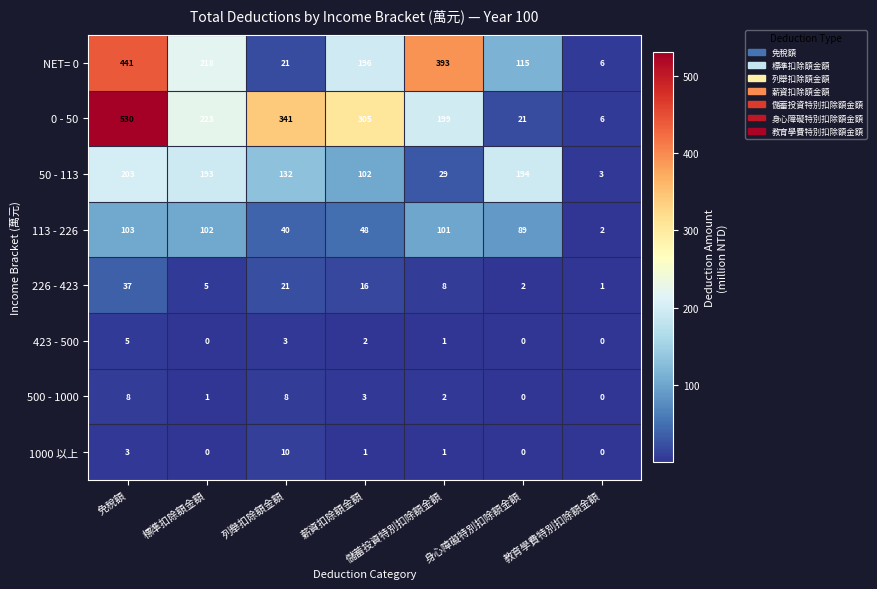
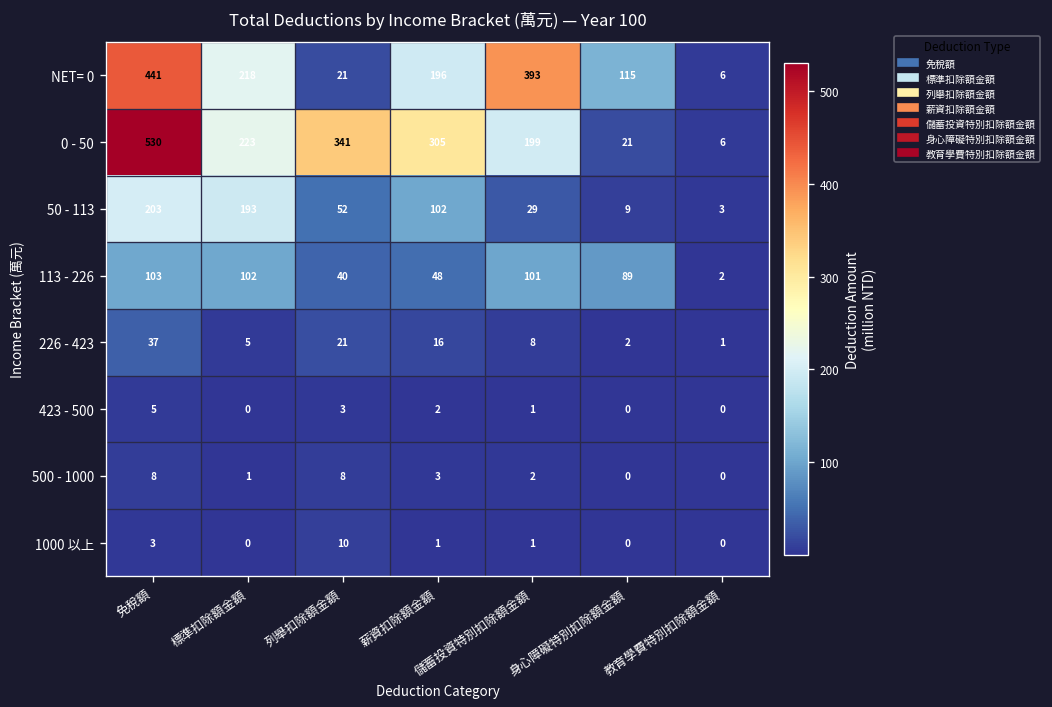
  {
    "NET= 0": {
      "免稅額": 441,
      "列舉扣除額金額": 21,
      "薪資扣除額金額": 196,
      "儲蓄投資特別扣除額金額": 393,
      "身心障礙特別扣除額金額": 115,
      "教育學費特別扣除額金額": 6
    },
    "0 - 50": {
      "免稅額": 530,
      "列舉扣除額金額": 341,
      "薪資扣除額金額": 305,
      "身心障礙特別扣除額金額": 21,
      "教育學費特別扣除額金額": 6
    },
    "50 - 113": {
      "標準扣除額金額": 193,
-     "列舉扣除額金額": 132,
+     "列舉扣除額金額": 52,
      "薪資扣除額金額": 102,
      "儲蓄投資特別扣除額金額": 29,
-     "身心障礙特別扣除額金額": 194,
+     "身心障礙特別扣除額金額": 9,
      "教育學費特別扣除額金額": 3
    },
    "113 - 226": {
      "免稅額": 103,
      "標準扣除額金額": 102,
      "列舉扣除額金額": 40,
      "薪資扣除額金額": 48,
      "儲蓄投資特別扣除額金額": 101,
      "身心障礙特別扣除額金額": 89,
      "教育學費特別扣除額金額": 2
    },
    "226 - 423": {
      "免稅額": 37,
      "標準扣除額金額": 5,
      "列舉扣除額金額": 21,
      "薪資扣除額金額": 16,
      "儲蓄投資特別扣除額金額": 8,
      "身心障礙特別扣除額金額": 2,
      "教育學費特別扣除額金額": 1
    },
    "423 - 500": {
      "免稅額": 5,
      "標準扣除額金額": 0,
      "列舉扣除額金額": 3,
      "薪資扣除額金額": 2,
      "儲蓄投資特別扣除額金額": 1,
      "身心障礙特別扣除額金額": 0,
      "教育學費特別扣除額金額": 0
    },
    "500 - 1000": {
      "免稅額": 8,
      "標準扣除額金額": 1,
      "列舉扣除額金額": 8,
      "薪資扣除額金額": 3,
      "儲蓄投資特別扣除額金額": 2,
      "身心障礙特別扣除額金額": 0,
      "教育學費特別扣除額金額": 0
    },
    "1000 以上": {
      "免稅額": 3,
      "標準扣除額金額": 0,
      "列舉扣除額金額": 10,
      "薪資扣除額金額": 1,
      "儲蓄投資特別扣除額金額": 1,
      "身心障礙特別扣除額金額": 0,
      "教育學費特別扣除額金額": 0
    }
  }
